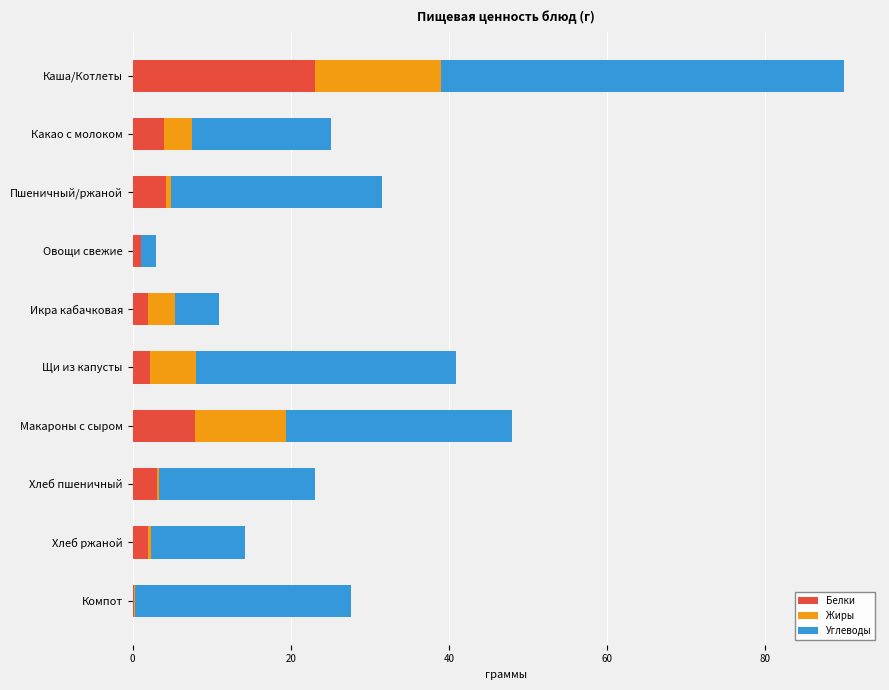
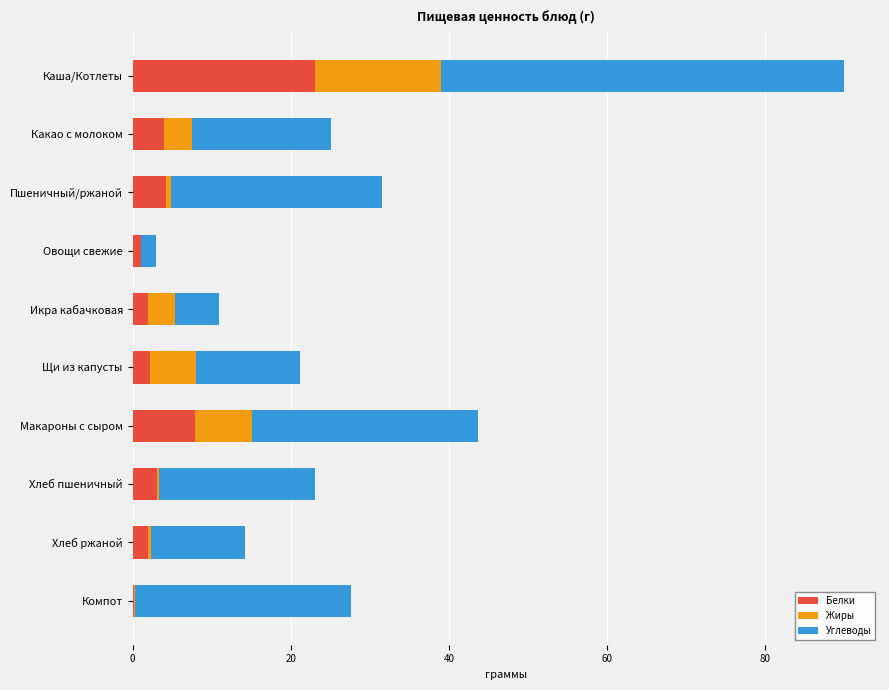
  {
    "Белки": {
      "Каша/Котлеты": 23,
      "Какао с молоком": 4,
      "Пшеничный/ржаной": 4,
      "Овощи свежие": 1,
      "Икра кабачковая": 2,
      "Щи из капусты": 2,
      "Макароны с сыром": 8,
      "Хлеб пшеничный": 3,
      "Хлеб ржаной": 2
    },
    "Жиры": {
      "Каша/Котлеты": 16,
      "Какао с молоком": 4,
      "Пшеничный/ржаной": 1,
      "Овощи свежие": 0,
      "Икра кабачковая": 3,
      "Щи из капусты": 6,
-     "Макароны с сыром": 12,
+     "Макароны с сыром": 7,
      "Хлеб пшеничный": 0,
      "Хлеб ржаной": 0
    },
    "Углеводы": {
      "Каша/Котлеты": 51,
      "Какао с молоком": 18,
      "Пшеничный/ржаной": 27,
      "Овощи свежие": 2,
      "Икра кабачковая": 6,
-     "Щи из капусты": 33,
+     "Щи из капусты": 13,
      "Макароны с сыром": 29,
      "Хлеб пшеничный": 20,
      "Хлеб ржаной": 12,
      "Компот": 27
    }
  }
